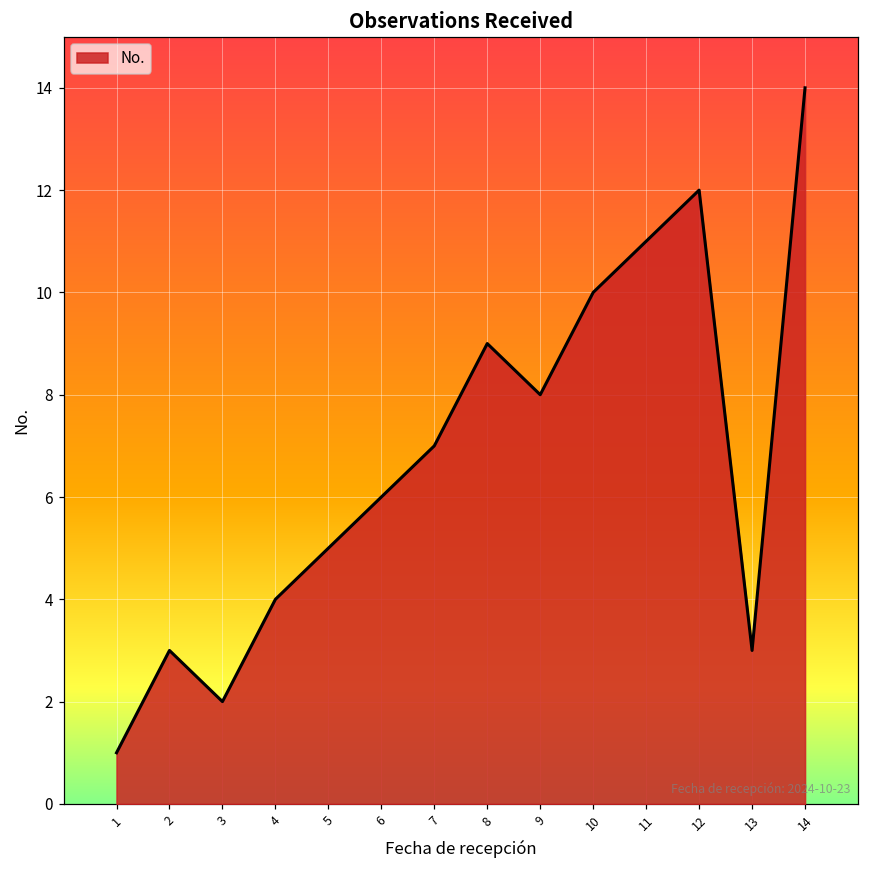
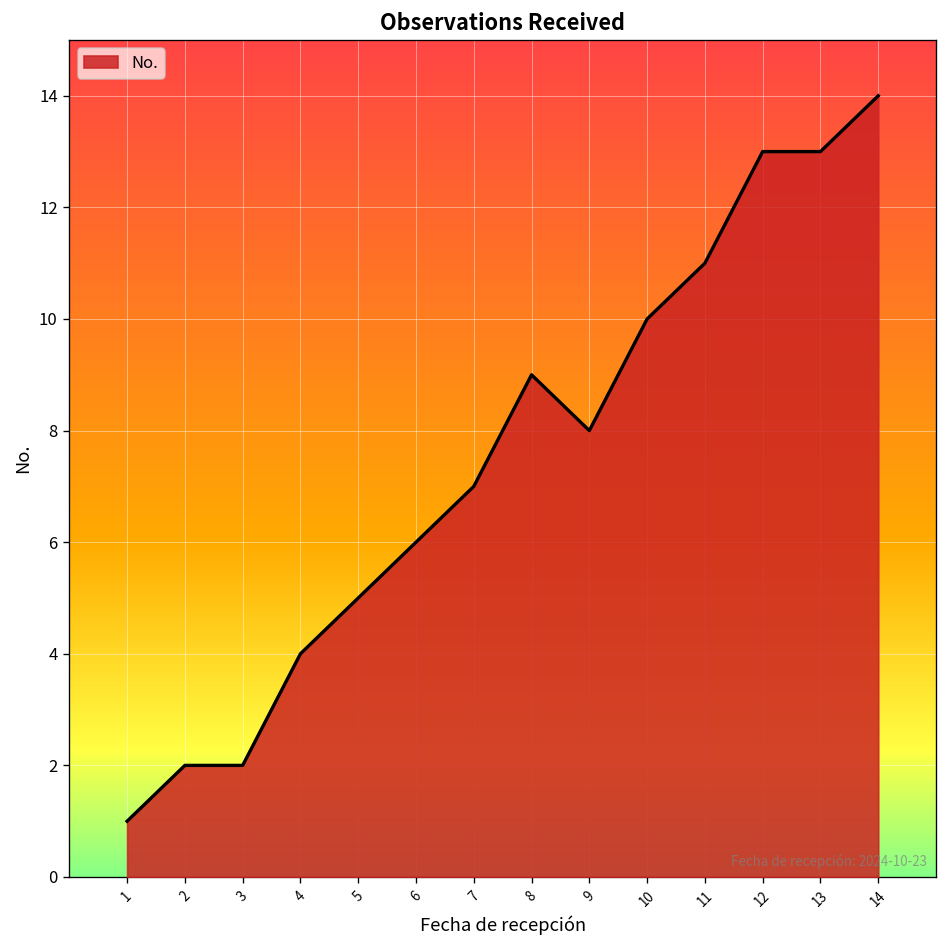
  {
    "1": 1,
-   "2": 3,
+   "2": 2,
    "3": 2,
    "4": 4,
    "5": 5,
    "6": 6,
    "7": 7,
    "8": 9,
    "9": 8,
    "10": 10,
    "11": 11,
-   "12": 12,
-   "13": 3,
+   "12": 13,
+   "13": 13,
    "14": 14
  }
